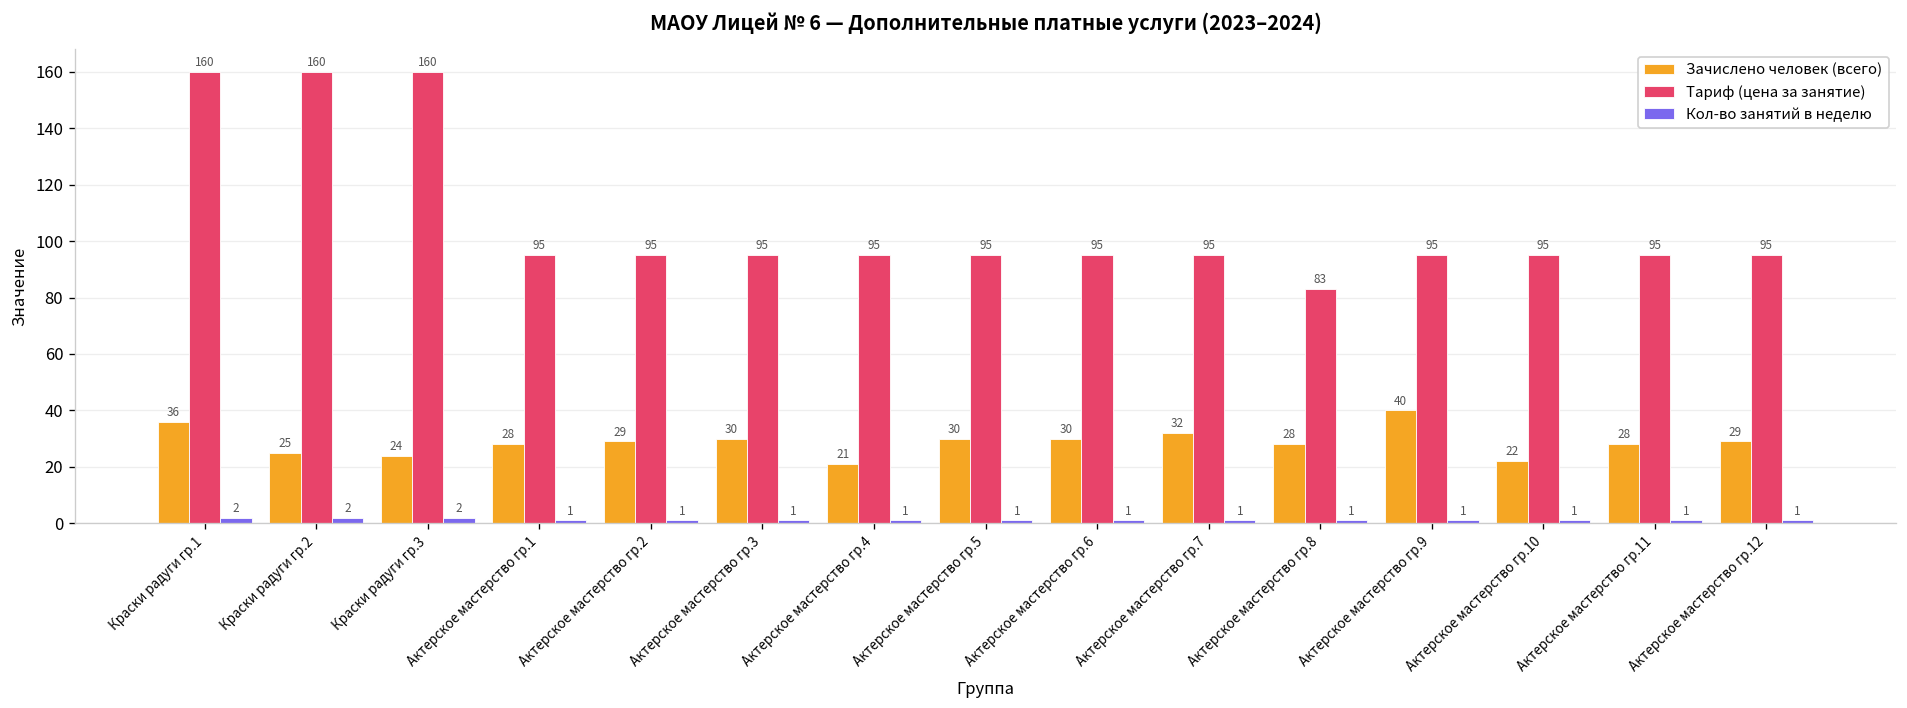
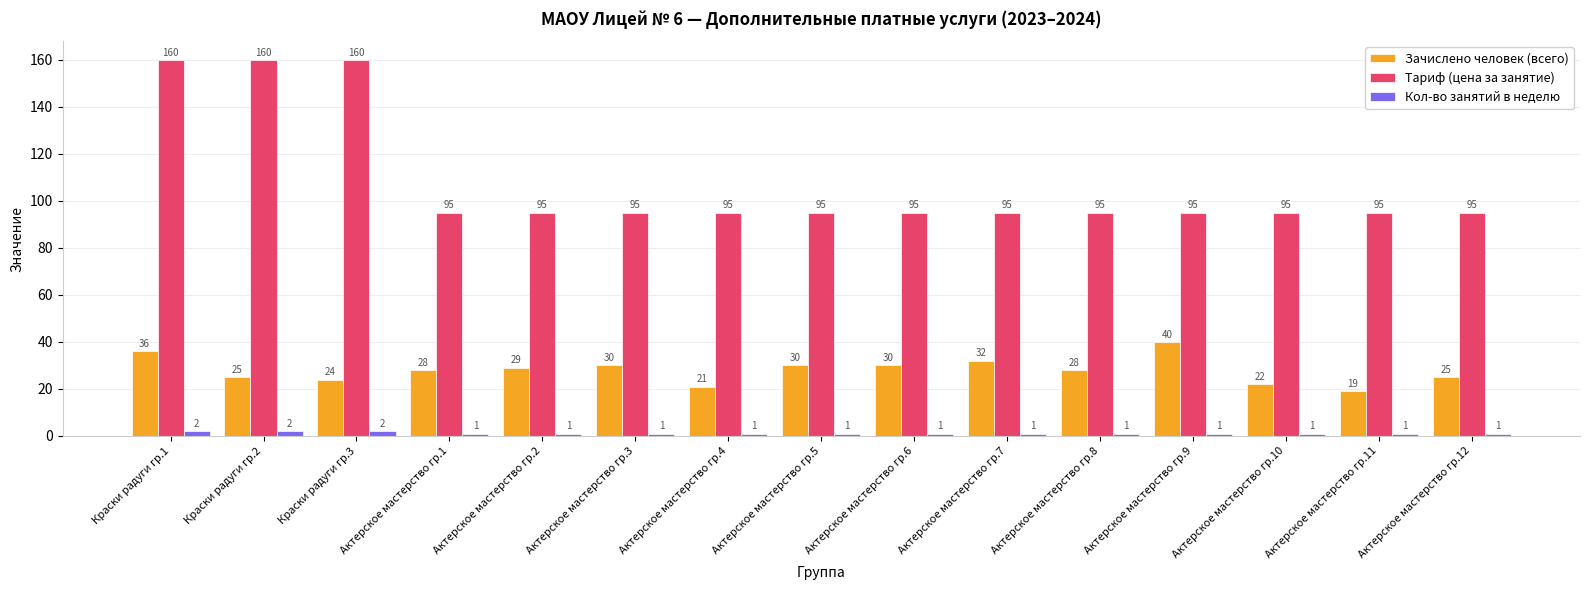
  {
    "Зачислено человек (всего)": {
      "Краски радуги гр.1": 36,
      "Краски радуги гр.2": 25,
      "Краски радуги гр.3": 24,
      "Актерское мастерство гр.1": 28,
      "Актерское мастерство гр.2": 29,
      "Актерское мастерство гр.3": 30,
      "Актерское мастерство гр.4": 21,
      "Актерское мастерство гр.5": 30,
      "Актерское мастерство гр.6": 30,
      "Актерское мастерство гр.7": 32,
      "Актерское мастерство гр.8": 28,
      "Актерское мастерство гр.9": 40,
      "Актерское мастерство гр.10": 22,
-     "Актерское мастерство гр.11": 28,
-     "Актерское мастерство гр.12": 29
+     "Актерское мастерство гр.11": 19,
+     "Актерское мастерство гр.12": 25
    },
    "Тариф (цена за занятие)": {
      "Краски радуги гр.1": 160,
      "Краски радуги гр.2": 160,
      "Краски радуги гр.3": 160,
      "Актерское мастерство гр.1": 95,
      "Актерское мастерство гр.2": 95,
      "Актерское мастерство гр.3": 95,
      "Актерское мастерство гр.4": 95,
      "Актерское мастерство гр.5": 95,
      "Актерское мастерство гр.6": 95,
      "Актерское мастерство гр.7": 95,
-     "Актерское мастерство гр.8": 83,
+     "Актерское мастерство гр.8": 95,
      "Актерское мастерство гр.9": 95,
      "Актерское мастерство гр.10": 95,
      "Актерское мастерство гр.11": 95,
      "Актерское мастерство гр.12": 95
    },
    "Кол-во занятий в неделю": {
      "Краски радуги гр.1": 2,
      "Краски радуги гр.2": 2,
      "Краски радуги гр.3": 2,
      "Актерское мастерство гр.1": 1,
      "Актерское мастерство гр.2": 1,
      "Актерское мастерство гр.3": 1,
      "Актерское мастерство гр.4": 1,
      "Актерское мастерство гр.5": 1,
      "Актерское мастерство гр.6": 1,
      "Актерское мастерство гр.7": 1,
      "Актерское мастерство гр.8": 1,
      "Актерское мастерство гр.9": 1,
      "Актерское мастерство гр.10": 1,
      "Актерское мастерство гр.11": 1,
      "Актерское мастерство гр.12": 1
    }
  }
